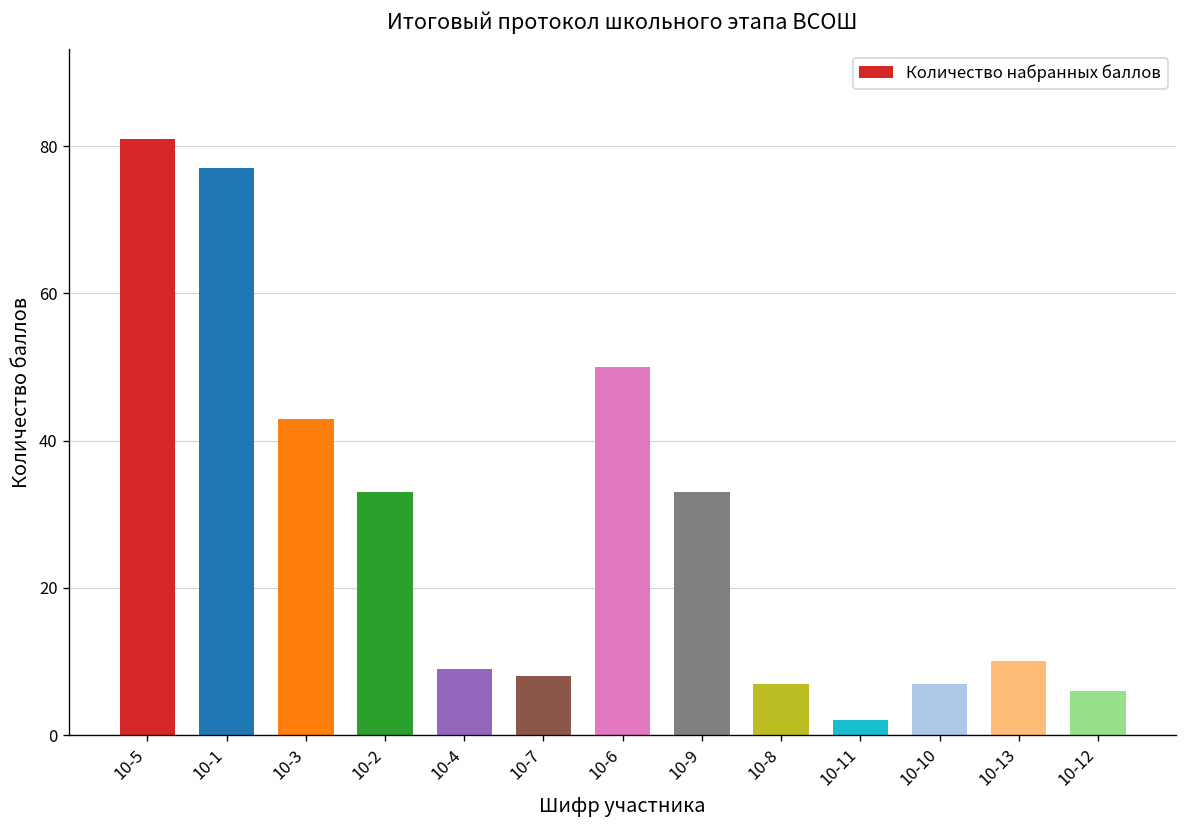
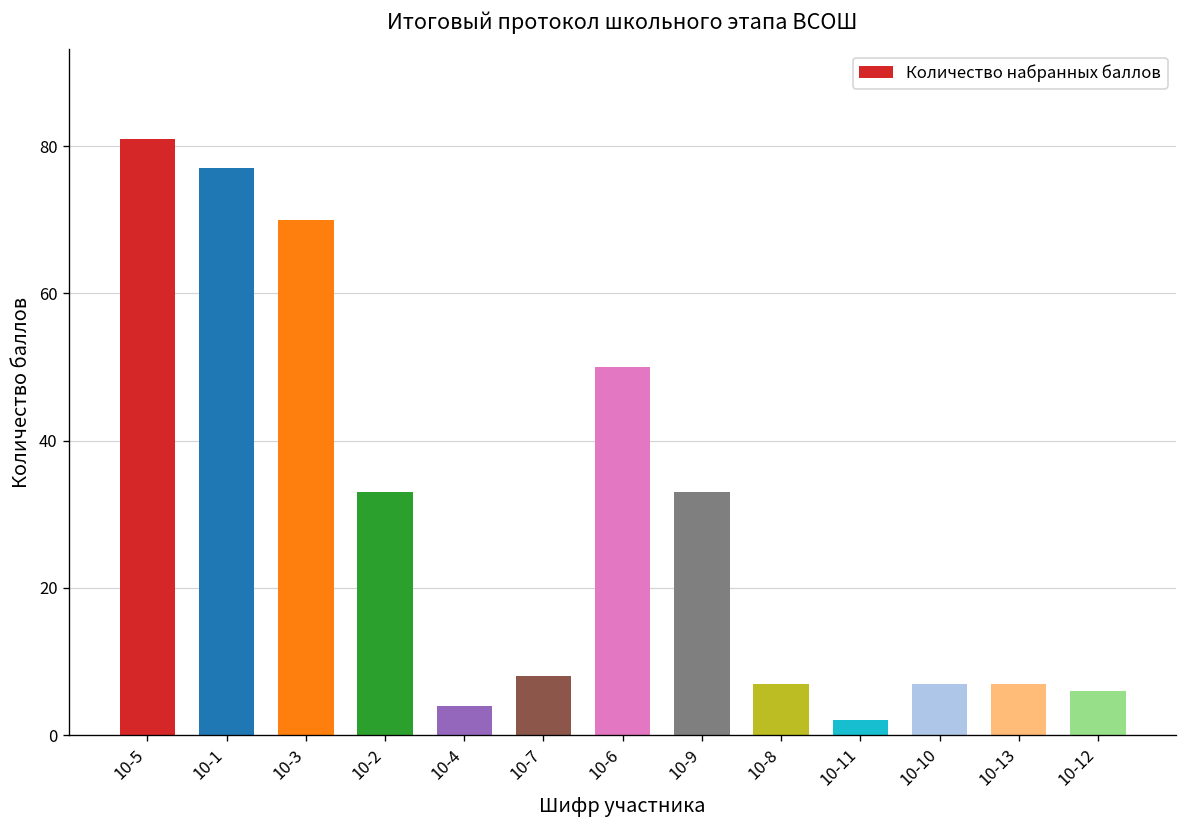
  {
    "10-5": 81,
    "10-1": 77,
-   "10-3": 43,
+   "10-3": 70,
    "10-2": 33,
-   "10-4": 9,
+   "10-4": 4,
    "10-7": 8,
    "10-6": 50,
    "10-9": 33,
    "10-8": 7,
    "10-11": 2,
    "10-10": 7,
-   "10-13": 10,
+   "10-13": 7,
    "10-12": 6
  }
